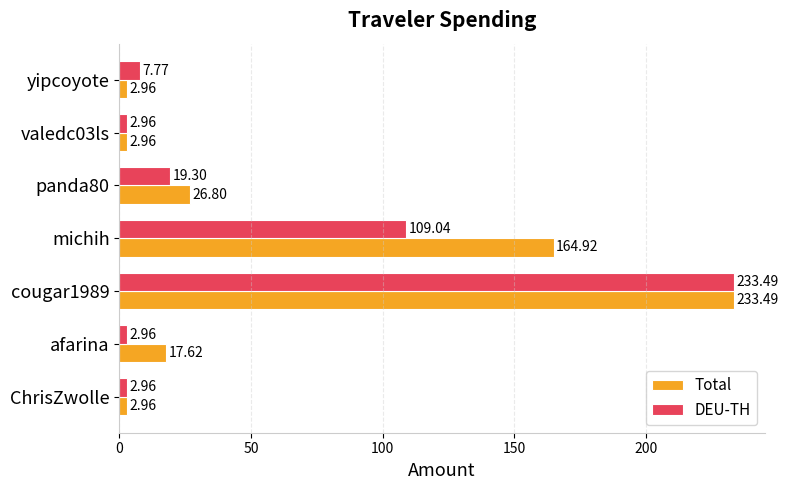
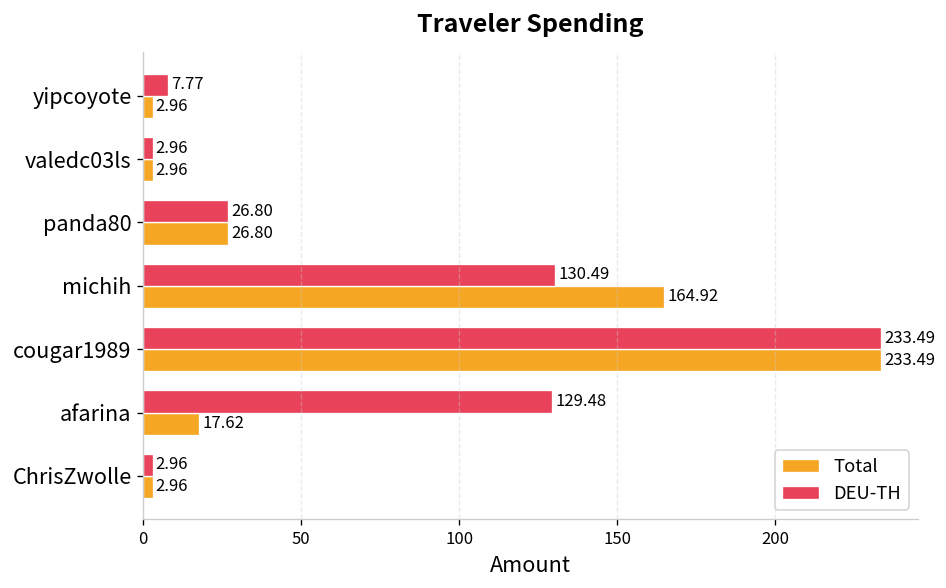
  {
    "Total": {
      "yipcoyote": 2.96,
      "valedc03ls": 2.96,
      "panda80": 26.80,
      "michih": 164.92,
      "cougar1989": 233.49,
      "afarina": 17.62,
      "ChrisZwolle": 2.96
    },
    "DEU-TH": {
      "yipcoyote": 7.77,
      "valedc03ls": 2.96,
-     "panda80": 19.30,
-     "michih": 109.04,
+     "panda80": 26.80,
+     "michih": 130.49,
      "cougar1989": 233.49,
-     "afarina": 2.96,
+     "afarina": 129.48,
      "ChrisZwolle": 2.96
    }
  }
